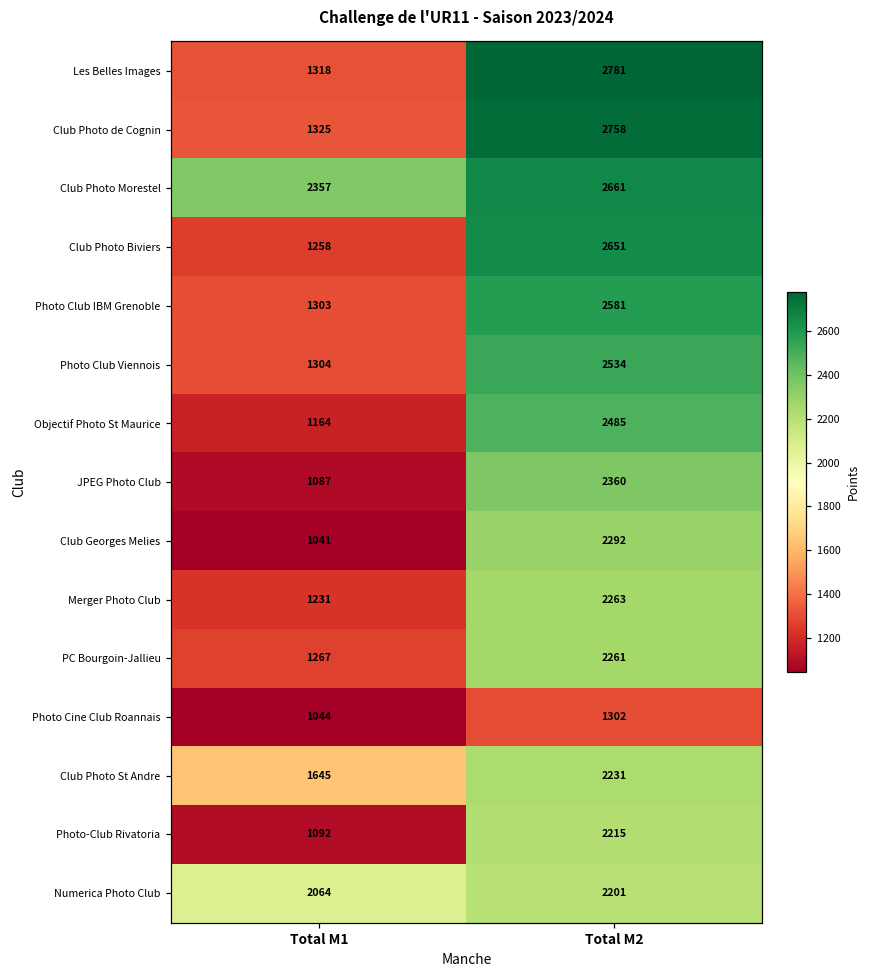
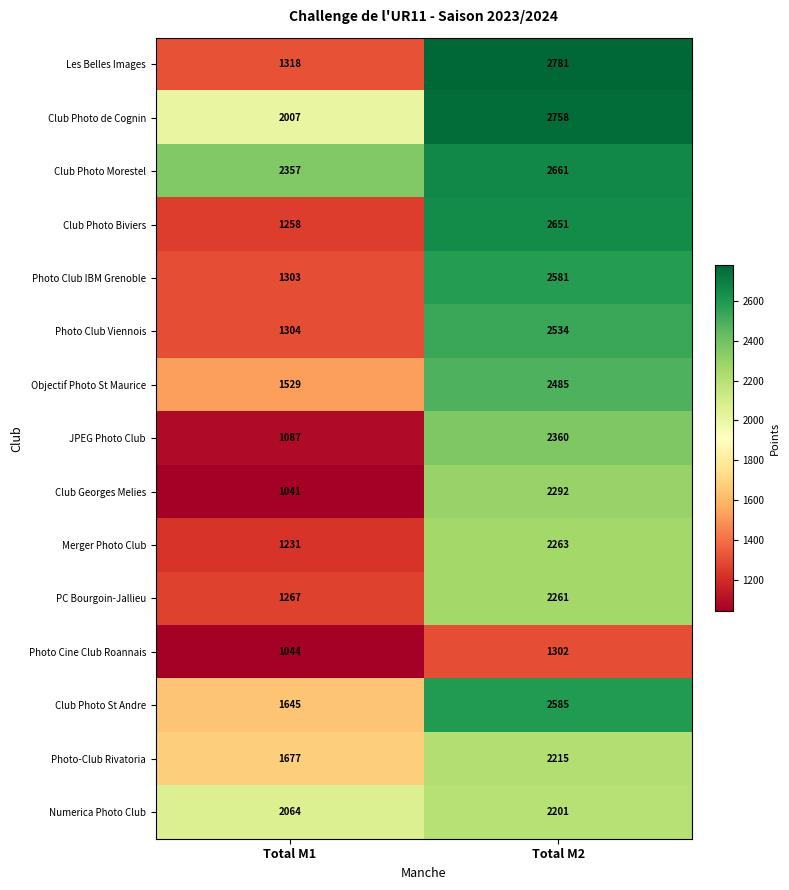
  {
    "Les Belles Images": {
      "Total M1": 1318,
      "Total M2": 2781
    },
    "Club Photo de Cognin": {
-     "Total M1": 1325,
+     "Total M1": 2007,
      "Total M2": 2758
    },
    "Club Photo Morestel": {
      "Total M1": 2357,
      "Total M2": 2661
    },
    "Club Photo Biviers": {
      "Total M1": 1258,
      "Total M2": 2651
    },
    "Photo Club IBM Grenoble": {
      "Total M1": 1303,
      "Total M2": 2581
    },
    "Photo Club Viennois": {
      "Total M1": 1304,
      "Total M2": 2534
    },
    "Objectif Photo St Maurice": {
-     "Total M1": 1164,
+     "Total M1": 1529,
      "Total M2": 2485
    },
    "JPEG Photo Club": {
      "Total M1": 1087,
      "Total M2": 2360
    },
    "Club Georges Melies": {
      "Total M1": 1041,
      "Total M2": 2292
    },
    "Merger Photo Club": {
      "Total M1": 1231,
      "Total M2": 2263
    },
    "PC Bourgoin-Jallieu": {
      "Total M1": 1267,
      "Total M2": 2261
    },
    "Photo Cine Club Roannais": {
      "Total M1": 1044,
      "Total M2": 1302
    },
    "Club Photo St Andre": {
      "Total M1": 1645,
-     "Total M2": 2231
+     "Total M2": 2585
    },
    "Photo-Club Rivatoria": {
-     "Total M1": 1092,
+     "Total M1": 1677,
      "Total M2": 2215
    },
    "Numerica Photo Club": {
      "Total M1": 2064,
      "Total M2": 2201
    }
  }
